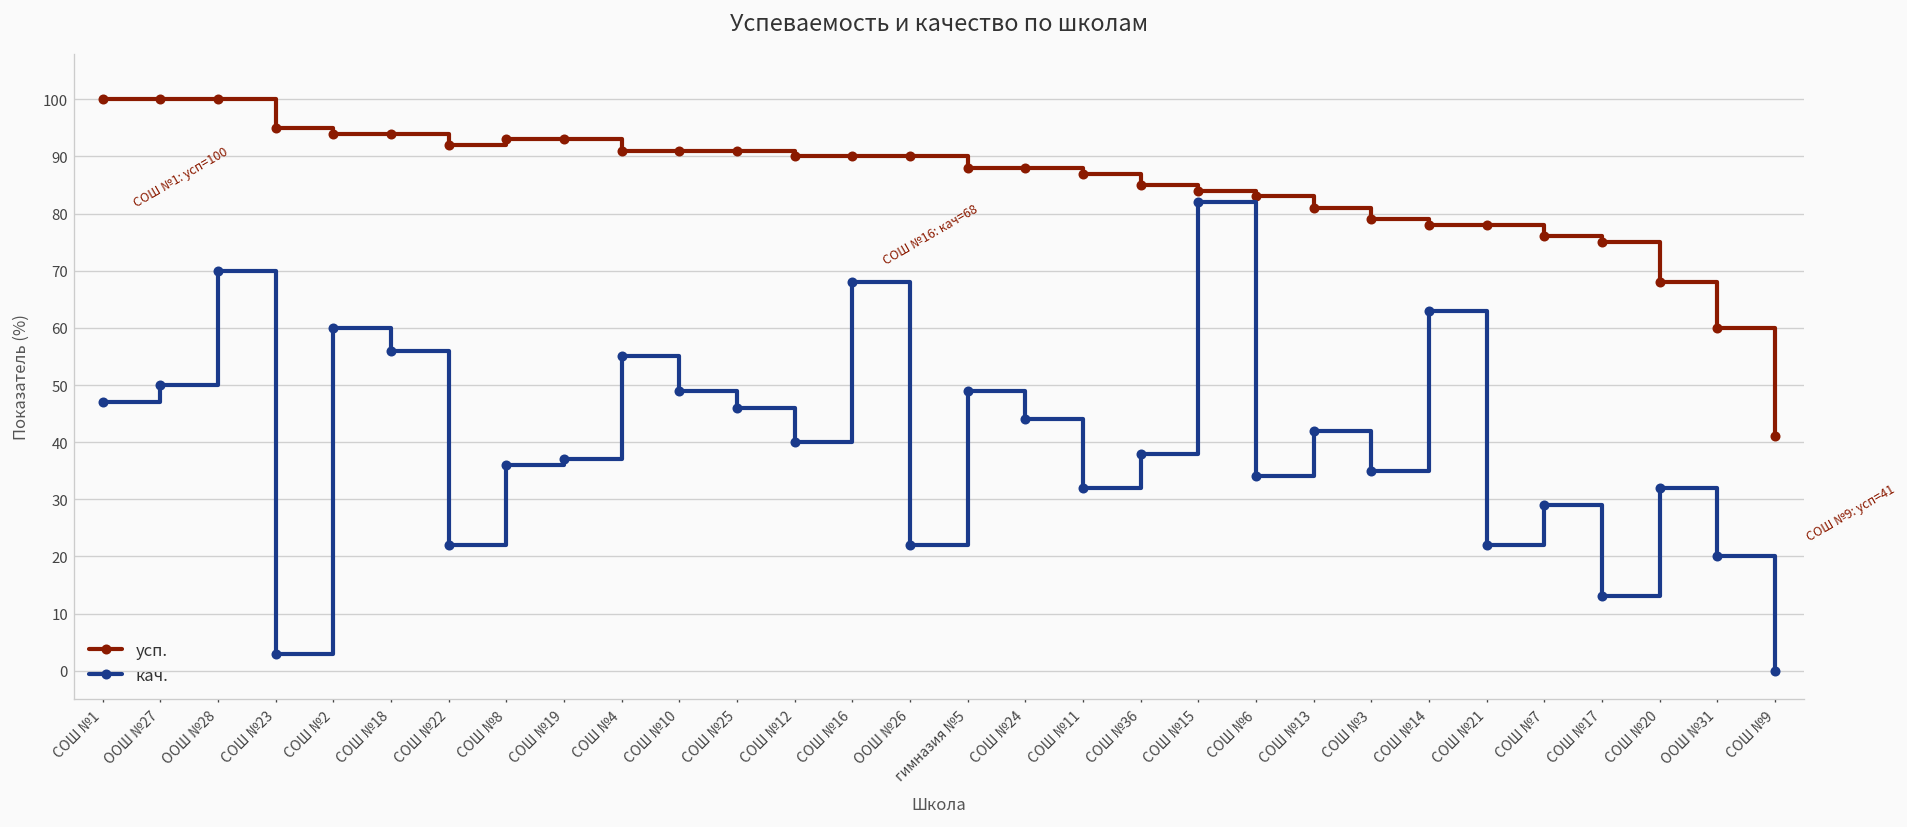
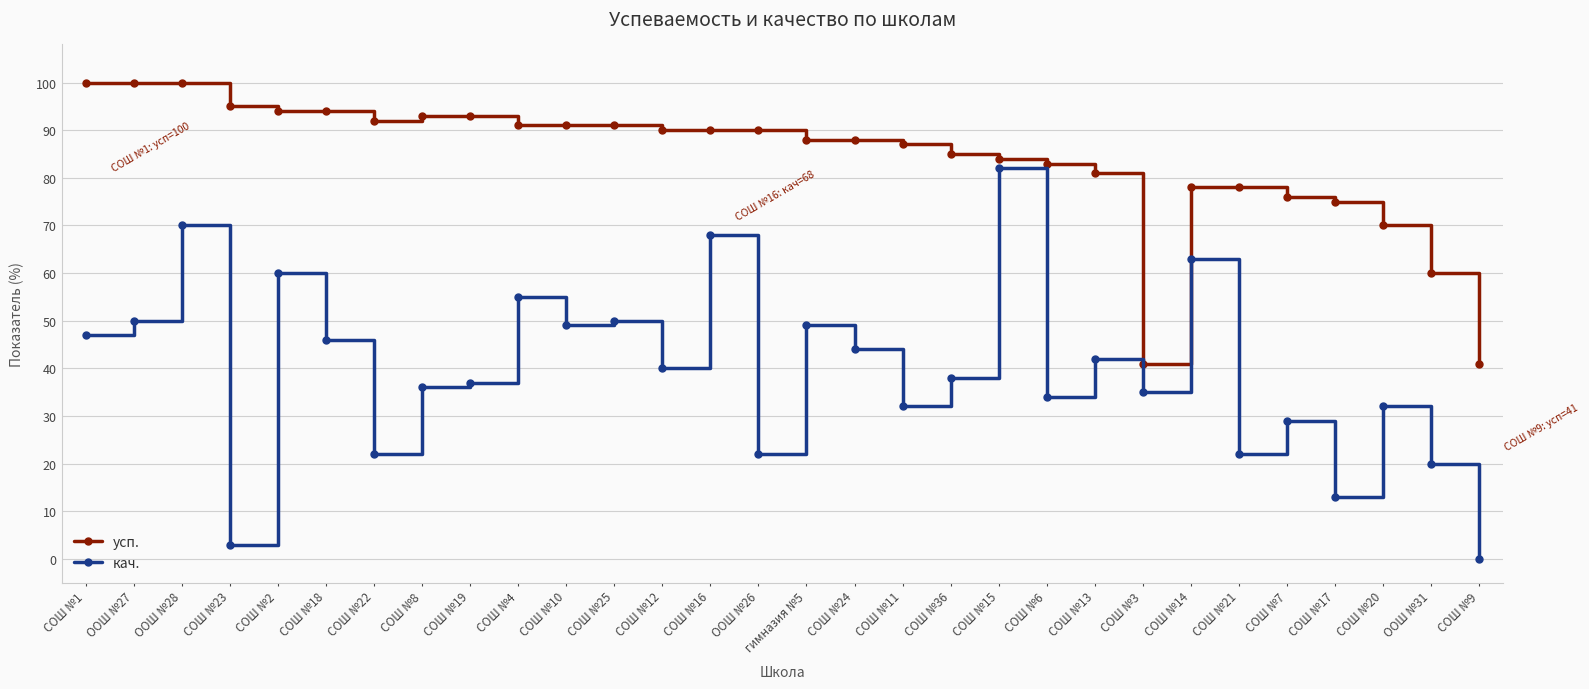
  {
    "усп.": {
      "СОШ №1": 100,
      "ООШ №27": 100,
      "ООШ №28": 100,
      "СОШ №23": 95,
      "СОШ №2": 94,
      "СОШ №18": 94,
      "СОШ №22": 92,
      "СОШ №8": 93,
      "СОШ №19": 93,
      "СОШ №4": 91,
      "СОШ №10": 91,
      "СОШ №25": 91,
      "СОШ №12": 90,
      "СОШ №16": 90,
      "ООШ №26": 90,
      "гимназия №5": 88,
      "СОШ №24": 88,
      "СОШ №11": 87,
      "СОШ №36": 85,
      "СОШ №15": 84,
      "СОШ №6": 83,
      "СОШ №13": 81,
-     "СОШ №3": 79,
+     "СОШ №3": 41,
      "СОШ №14": 78,
      "СОШ №21": 78,
      "СОШ №7": 76,
      "СОШ №17": 75,
-     "СОШ №20": 68,
+     "СОШ №20": 70,
      "ООШ №31": 60,
      "СОШ №9": 41
    },
    "кач.": {
      "СОШ №1": 47,
      "ООШ №27": 50,
      "ООШ №28": 70,
      "СОШ №23": 3,
      "СОШ №2": 60,
-     "СОШ №18": 56,
+     "СОШ №18": 46,
      "СОШ №22": 22,
      "СОШ №8": 36,
      "СОШ №19": 37,
      "СОШ №4": 55,
      "СОШ №10": 49,
-     "СОШ №25": 46,
+     "СОШ №25": 50,
      "СОШ №12": 40,
      "СОШ №16": 68,
      "ООШ №26": 22,
      "гимназия №5": 49,
      "СОШ №24": 44,
      "СОШ №11": 32,
      "СОШ №36": 38,
      "СОШ №15": 82,
      "СОШ №6": 34,
      "СОШ №13": 42,
      "СОШ №3": 35,
      "СОШ №14": 63,
      "СОШ №21": 22,
      "СОШ №7": 29,
      "СОШ №17": 13,
      "СОШ №20": 32,
      "ООШ №31": 20,
      "СОШ №9": 0
    }
  }
